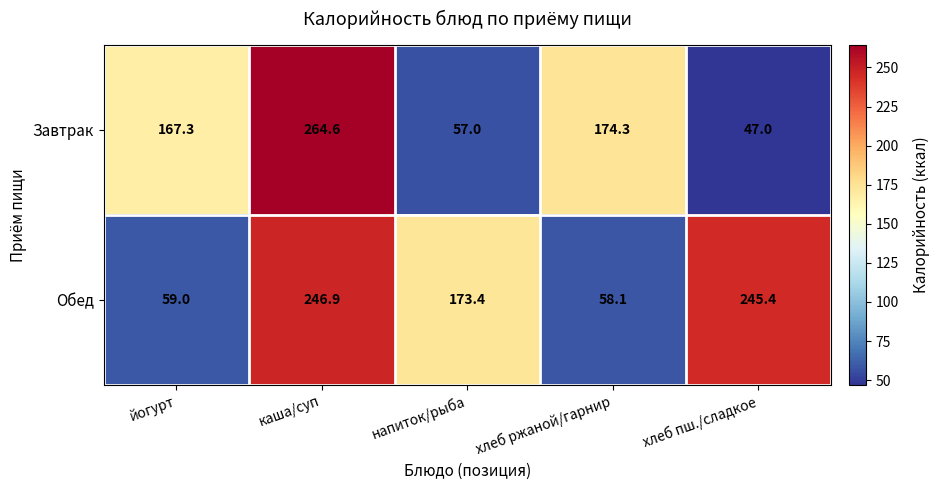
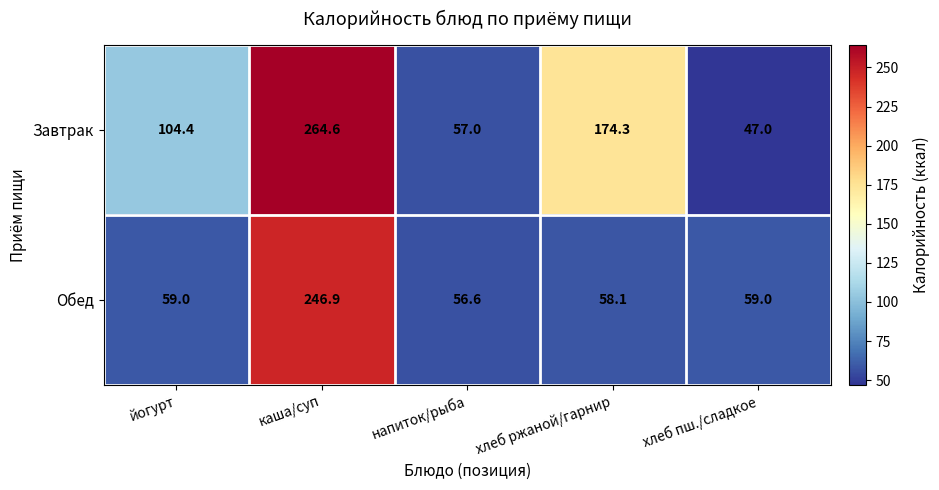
  {
    "Завтрак": {
-     "йогурт": 167.3,
+     "йогурт": 104.4,
      "каша/суп": 264.6,
      "напиток/рыба": 57.0,
      "хлеб ржаной/гарнир": 174.3,
      "хлеб пш./сладкое": 47.0
    },
    "Обед": {
      "йогурт": 59.0,
      "каша/суп": 246.9,
-     "напиток/рыба": 173.4,
+     "напиток/рыба": 56.6,
      "хлеб ржаной/гарнир": 58.1,
-     "хлеб пш./сладкое": 245.4
+     "хлеб пш./сладкое": 59.0
    }
  }
